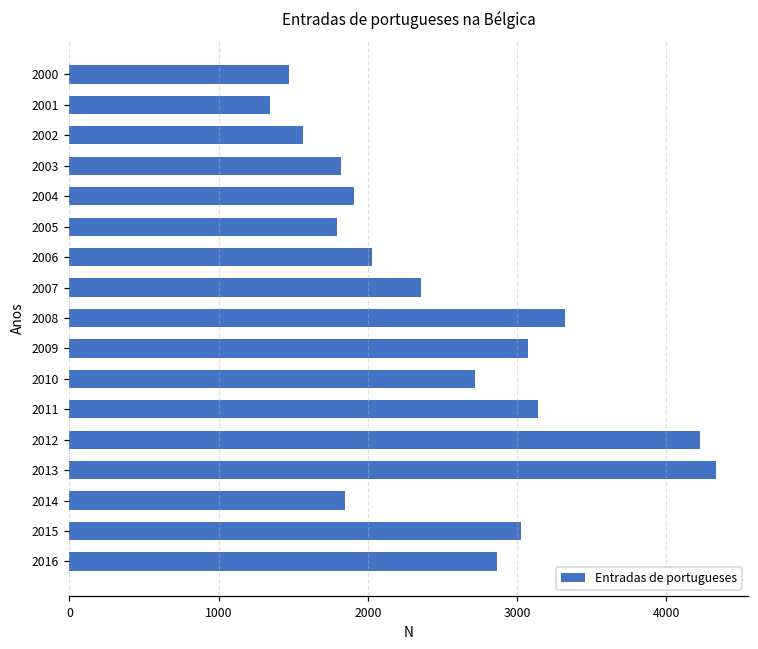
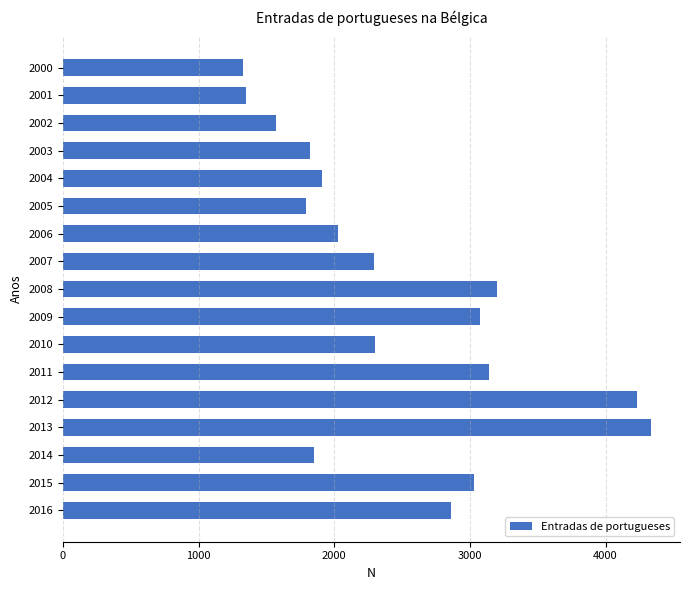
  {
-   "2000": 1470,
+   "2000": 1320,
    "2001": 1350,
    "2002": 1570,
    "2003": 1820,
    "2004": 1910,
    "2005": 1790,
    "2006": 2030,
-   "2007": 2350,
-   "2008": 3320,
+   "2007": 2290,
+   "2008": 3200,
    "2009": 3070,
-   "2010": 2720,
+   "2010": 2300,
    "2011": 3140,
    "2012": 4230,
    "2013": 4330,
    "2014": 1850,
    "2015": 3030,
    "2016": 2860
  }
